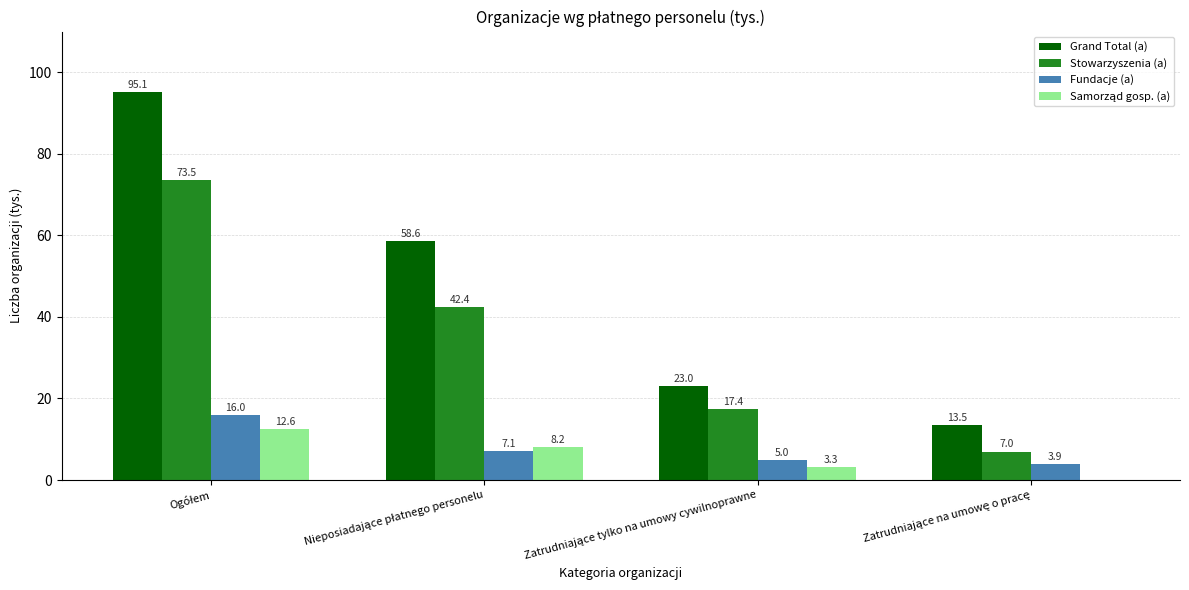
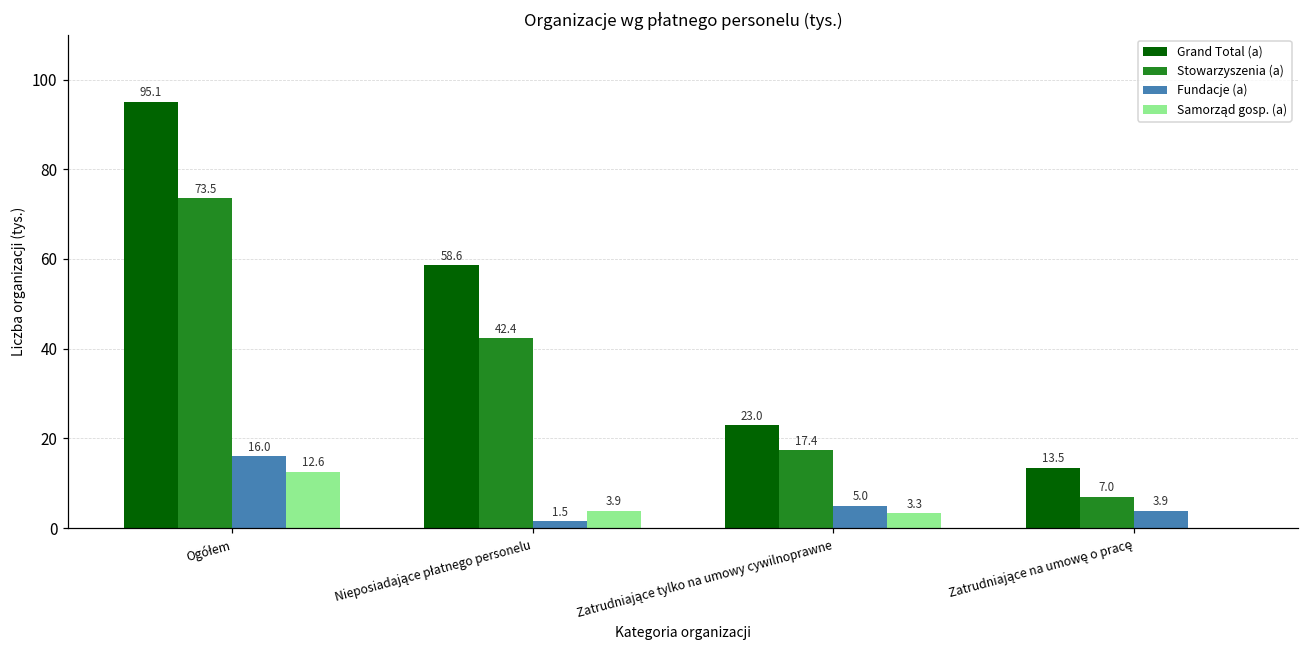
  {
    "Grand Total (a)": {
      "Ogółem": 95.1,
      "Nieposiadające płatnego personelu": 58.6,
      "Zatrudniające tylko na umowy cywilnoprawne": 23.0,
      "Zatrudniające na umowę o pracę": 13.5
    },
    "Stowarzyszenia (a)": {
      "Ogółem": 73.5,
      "Nieposiadające płatnego personelu": 42.4,
      "Zatrudniające tylko na umowy cywilnoprawne": 17.4,
      "Zatrudniające na umowę o pracę": 7.0
    },
    "Fundacje (a)": {
      "Ogółem": 16.0,
-     "Nieposiadające płatnego personelu": 7.1,
+     "Nieposiadające płatnego personelu": 1.5,
      "Zatrudniające tylko na umowy cywilnoprawne": 5.0,
      "Zatrudniające na umowę o pracę": 3.9
    },
    "Samorząd gosp. (a)": {
      "Ogółem": 12.6,
-     "Nieposiadające płatnego personelu": 8.2,
+     "Nieposiadające płatnego personelu": 3.9,
      "Zatrudniające tylko na umowy cywilnoprawne": 3.3
    }
  }
